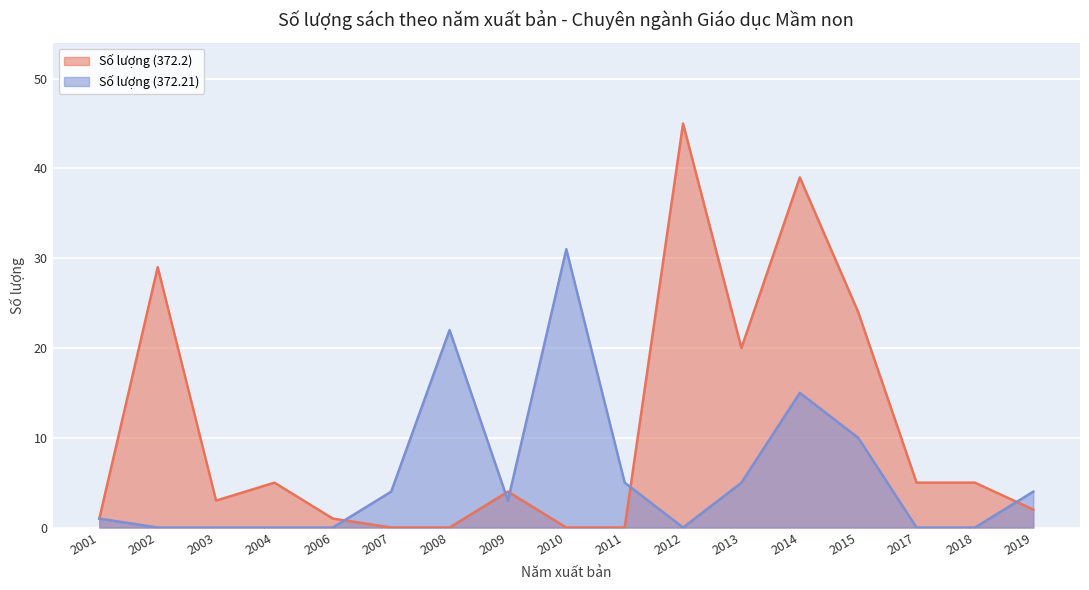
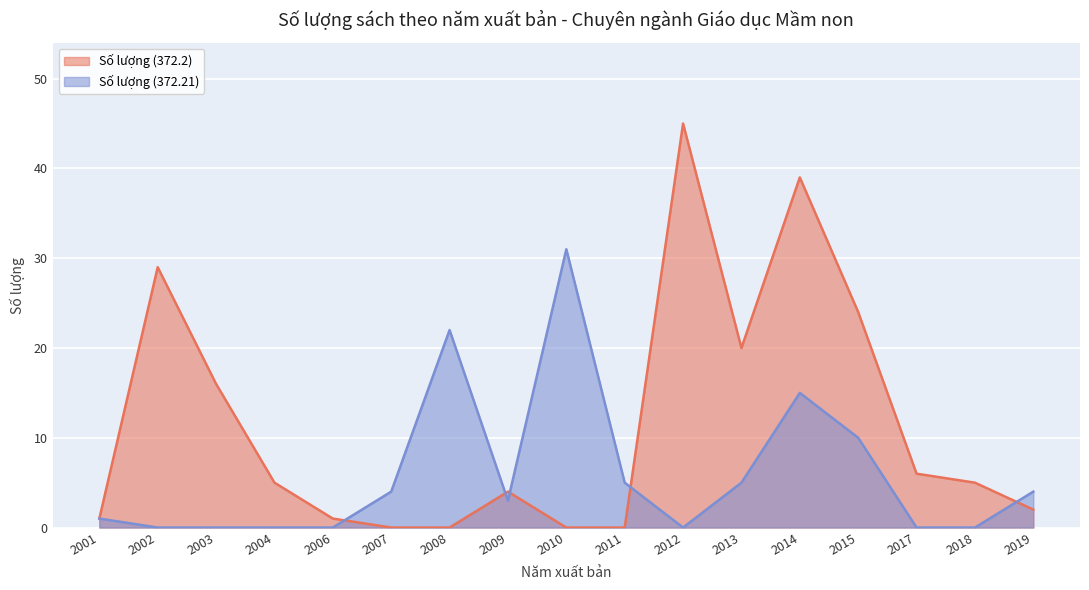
  {
    "Số lượng (372.2)": {
      "2002": 29,
-     "2003": 3,
+     "2003": 16,
      "2004": 5,
      "2006": 1,
      "2007": 0,
      "2008": 0,
      "2009": 4,
      "2010": 0,
      "2011": 0,
      "2012": 45,
      "2013": 20,
      "2014": 39,
      "2015": 24,
-     "2017": 5,
+     "2017": 6,
      "2018": 5,
      "2019": 2
    },
    "Số lượng (372.21)": {
      "2002": 0,
      "2003": 0,
      "2004": 0,
      "2006": 0,
      "2007": 4,
      "2008": 22,
      "2009": 3,
      "2010": 31,
      "2011": 5,
      "2012": 0,
      "2013": 5,
      "2014": 15,
      "2015": 10,
      "2017": 0,
      "2018": 0,
      "2019": 4
    }
  }
